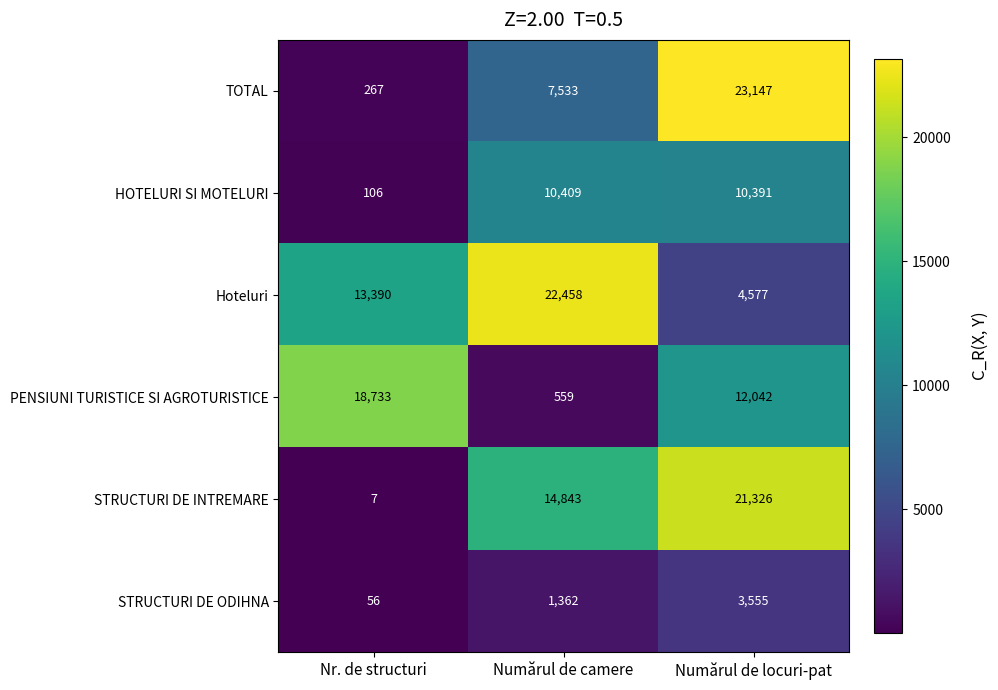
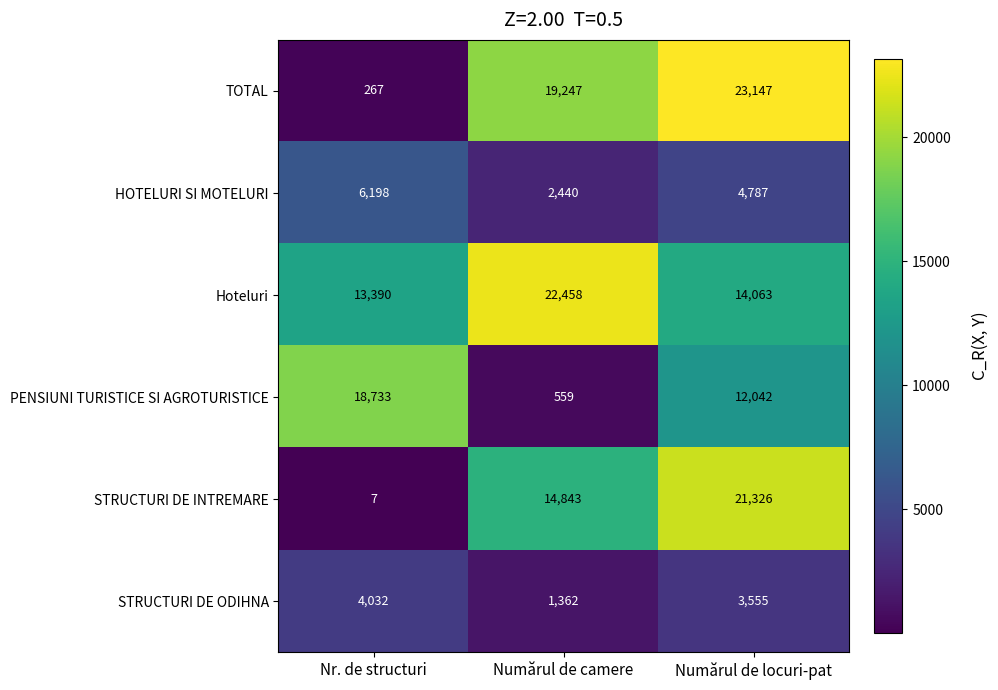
  {
    "TOTAL": {
      "Nr. de structuri": "267",
-     "Numărul de camere": "7,533",
+     "Numărul de camere": "19,247",
      "Numărul de locuri-pat": "23,147"
    },
    "HOTELURI SI MOTELURI": {
-     "Nr. de structuri": "106",
-     "Numărul de camere": "10,409",
-     "Numărul de locuri-pat": "10,391"
+     "Nr. de structuri": "6,198",
+     "Numărul de camere": "2,440",
+     "Numărul de locuri-pat": "4,787"
    },
    "Hoteluri": {
      "Nr. de structuri": "13,390",
      "Numărul de camere": "22,458",
-     "Numărul de locuri-pat": "4,577"
+     "Numărul de locuri-pat": "14,063"
    },
    "PENSIUNI TURISTICE SI AGROTURISTICE": {
      "Nr. de structuri": "18,733",
      "Numărul de camere": "559",
      "Numărul de locuri-pat": "12,042"
    },
    "STRUCTURI DE INTREMARE": {
      "Nr. de structuri": "7",
      "Numărul de camere": "14,843",
      "Numărul de locuri-pat": "21,326"
    },
    "STRUCTURI DE ODIHNA": {
-     "Nr. de structuri": "56",
+     "Nr. de structuri": "4,032",
      "Numărul de camere": "1,362",
      "Numărul de locuri-pat": "3,555"
    }
  }
